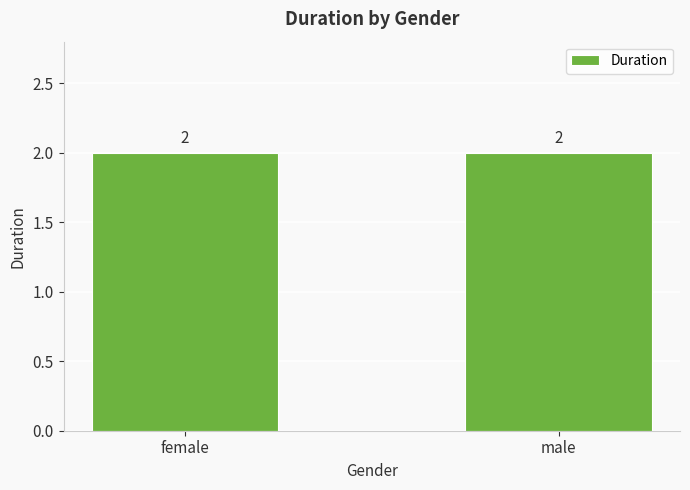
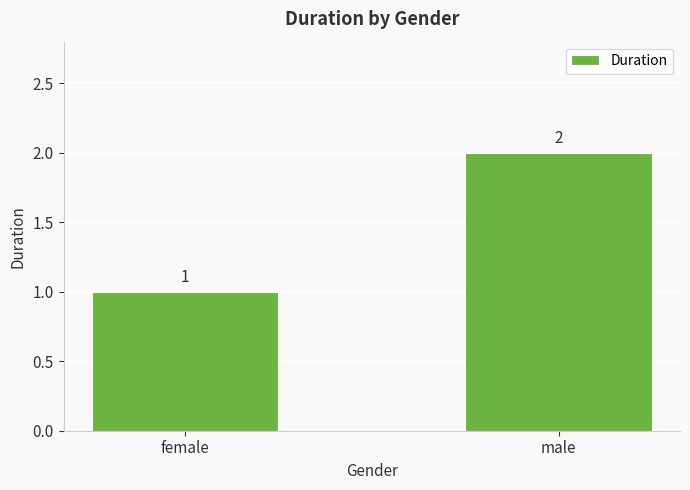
  {
-   "female": 2,
+   "female": 1,
    "male": 2
  }
